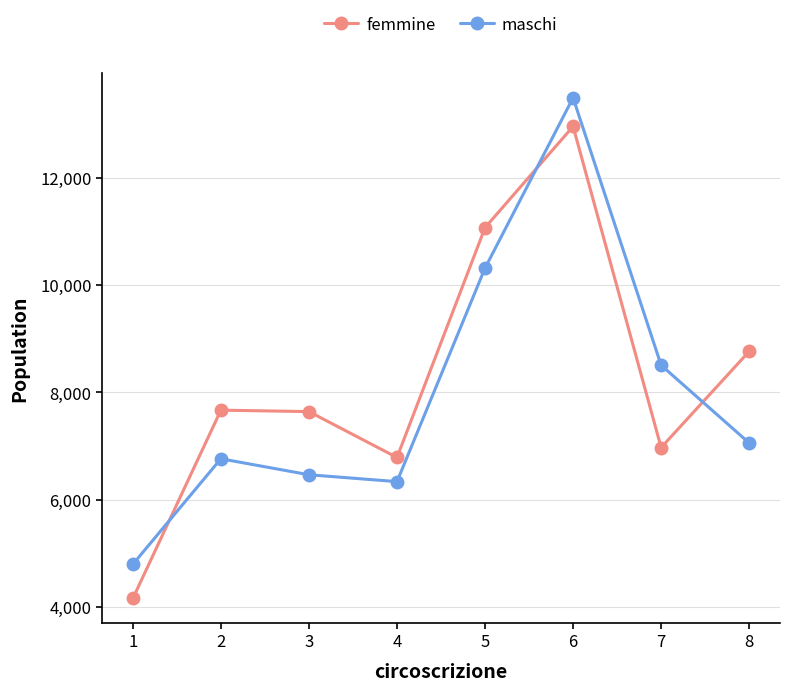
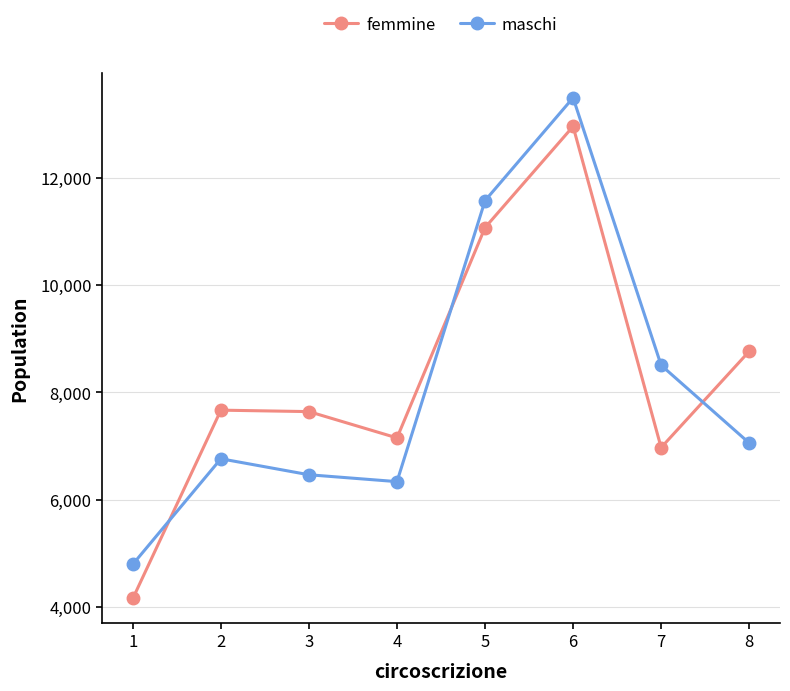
  {
    "femmine": {
      "1": "4,200",
      "2": "7,700",
      "3": "7,600",
-     "4": "6,800",
+     "4": "7,200",
      "5": "11,100",
      "6": "13,000",
      "7": "7,000",
      "8": "8,800"
    },
    "maschi": {
      "1": "4,800",
      "2": "6,800",
      "3": "6,500",
      "4": "6,300",
-     "5": "10,300",
+     "5": "11,600",
      "6": "13,500",
      "7": "8,500",
      "8": "7,100"
    }
  }
